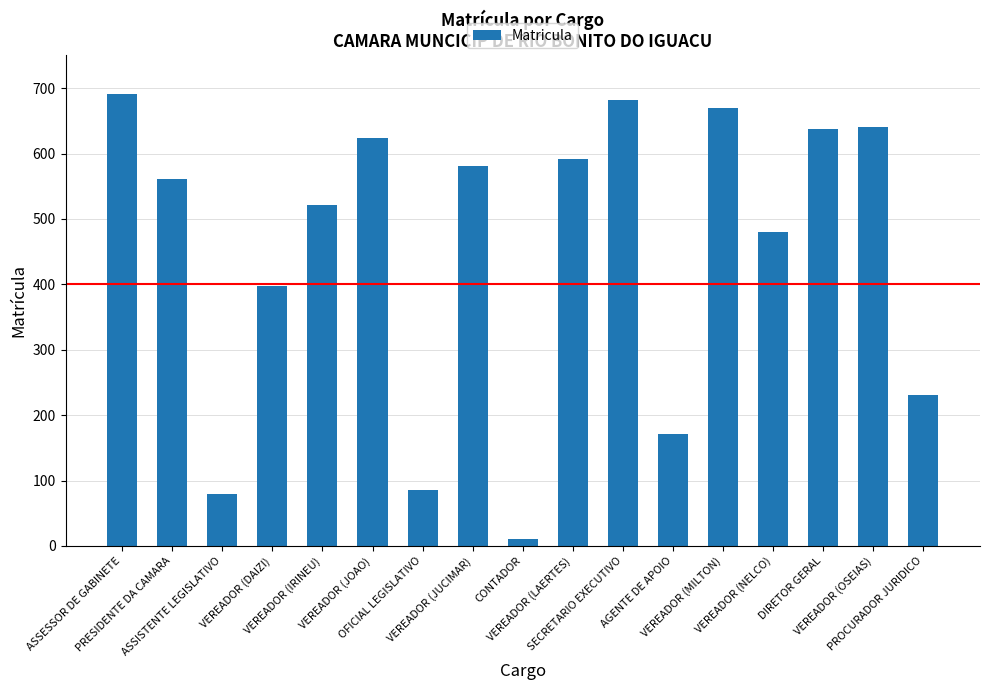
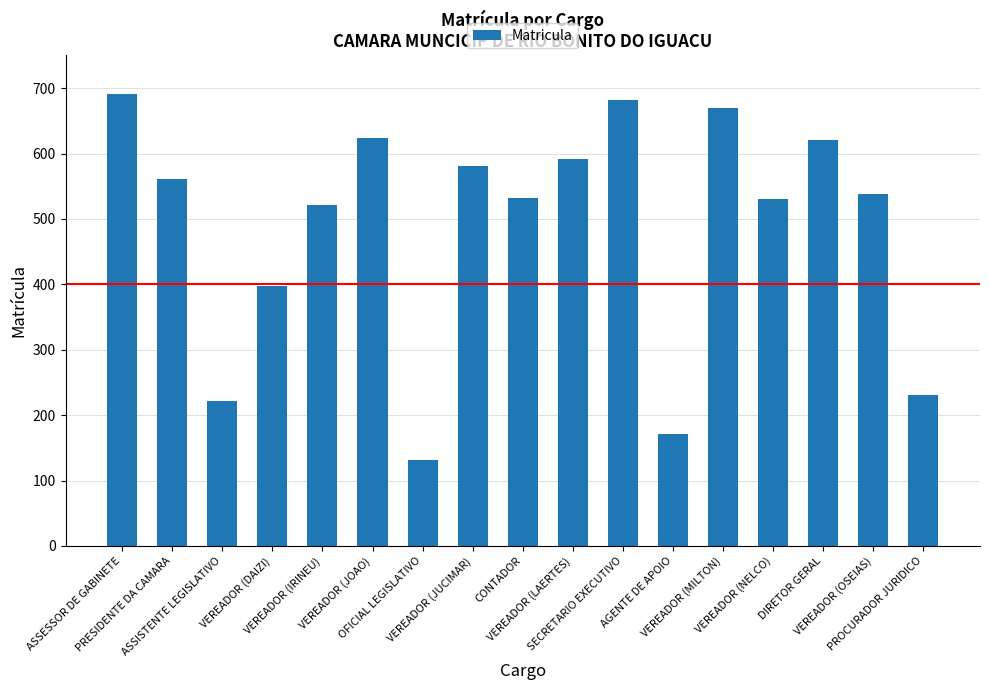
  {
    "ASSESSOR DE GABINETE": 690,
    "PRESIDENTE DA CAMARA": 560,
-   "ASSISTENTE LEGISLATIVO": 80,
+   "ASSISTENTE LEGISLATIVO": 220,
    "VEREADOR (DAIZI)": 400,
    "VEREADOR (IRINEU)": 520,
    "VEREADOR (JOAO)": 620,
-   "OFICIAL LEGISLATIVO": 90,
+   "OFICIAL LEGISLATIVO": 130,
    "VEREADOR (JUCIMAR)": 580,
-   "CONTADOR": 10,
+   "CONTADOR": 530,
    "VEREADOR (LAERTES)": 590,
    "SECRETARIO EXECUTIVO": 680,
    "AGENTE DE APOIO": 170,
    "VEREADOR (MILTON)": 670,
-   "VEREADOR (NELCO)": 480,
-   "DIRETOR GERAL": 640,
-   "VEREADOR (OSEIAS)": 640,
+   "VEREADOR (NELCO)": 530,
+   "DIRETOR GERAL": 620,
+   "VEREADOR (OSEIAS)": 540,
    "PROCURADOR JURIDICO": 230
  }
